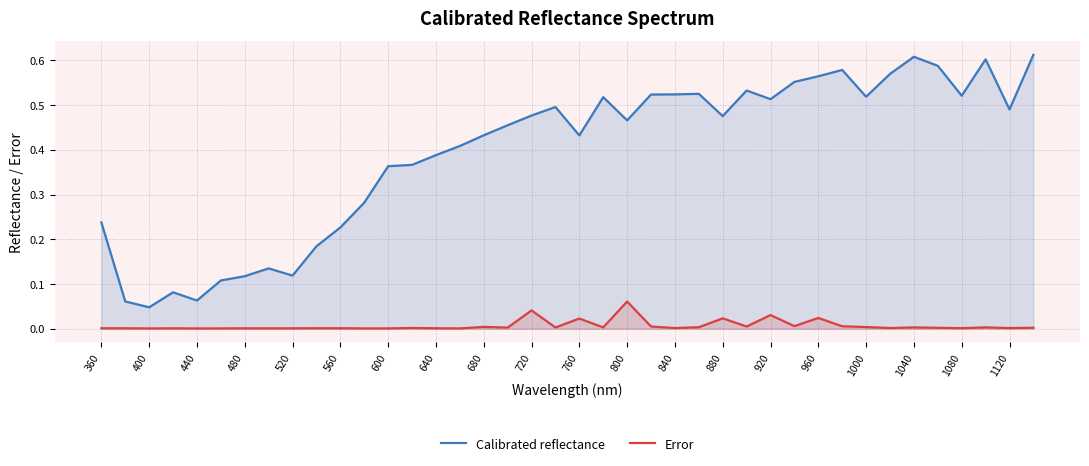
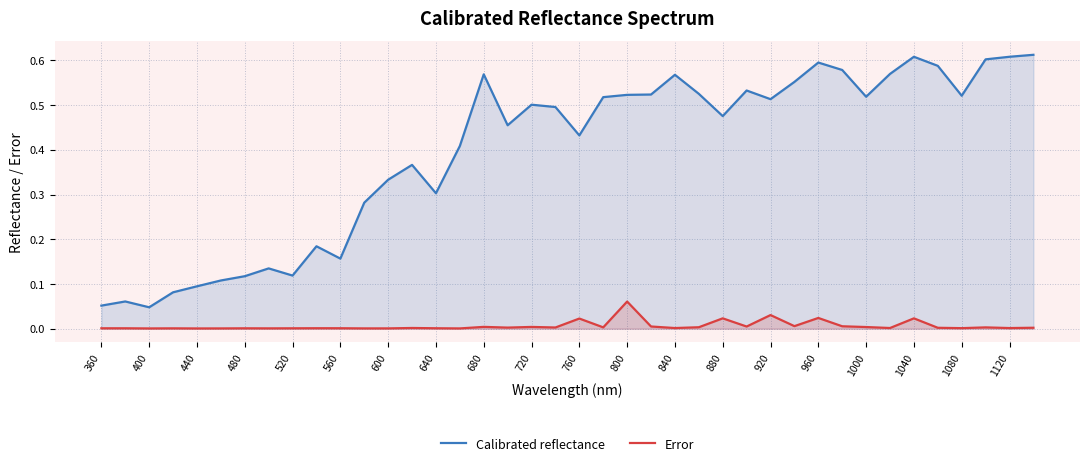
  {
    "Calibrated reflectance": {
-     "360": 0.24,
+     "360": 0.05,
      "400": 0.05,
-     "440": 0.06,
+     "440": 0.09,
      "480": 0.12,
      "520": 0.12,
-     "560": 0.23,
-     "600": 0.36,
-     "640": 0.39,
-     "680": 0.43,
-     "720": 0.48,
+     "560": 0.16,
+     "600": 0.33,
+     "640": 0.30,
+     "680": 0.57,
+     "720": 0.50,
      "760": 0.43,
-     "800": 0.47,
-     "840": 0.52,
+     "800": 0.52,
+     "840": 0.57,
      "880": 0.48,
      "920": 0.51,
-     "960": 0.56,
+     "960": 0.60,
      "1000": 0.52,
      "1040": 0.61,
      "1080": 0.52,
-     "1120": 0.49
+     "1120": 0.61
    },
    "Error": {
      "360": 0.00,
      "400": 0.00,
      "440": 0.00,
      "480": 0.00,
      "520": 0.00,
      "560": 0.00,
      "600": 0.00,
      "640": 0.00,
      "680": 0.00,
-     "720": 0.04,
+     "720": 0.00,
      "760": 0.02,
      "800": 0.06,
      "840": 0.00,
      "880": 0.02,
      "920": 0.03,
      "960": 0.02,
      "1000": 0.00,
-     "1040": 0.00,
+     "1040": 0.02,
      "1080": 0.00,
      "1120": 0.00
    }
  }
